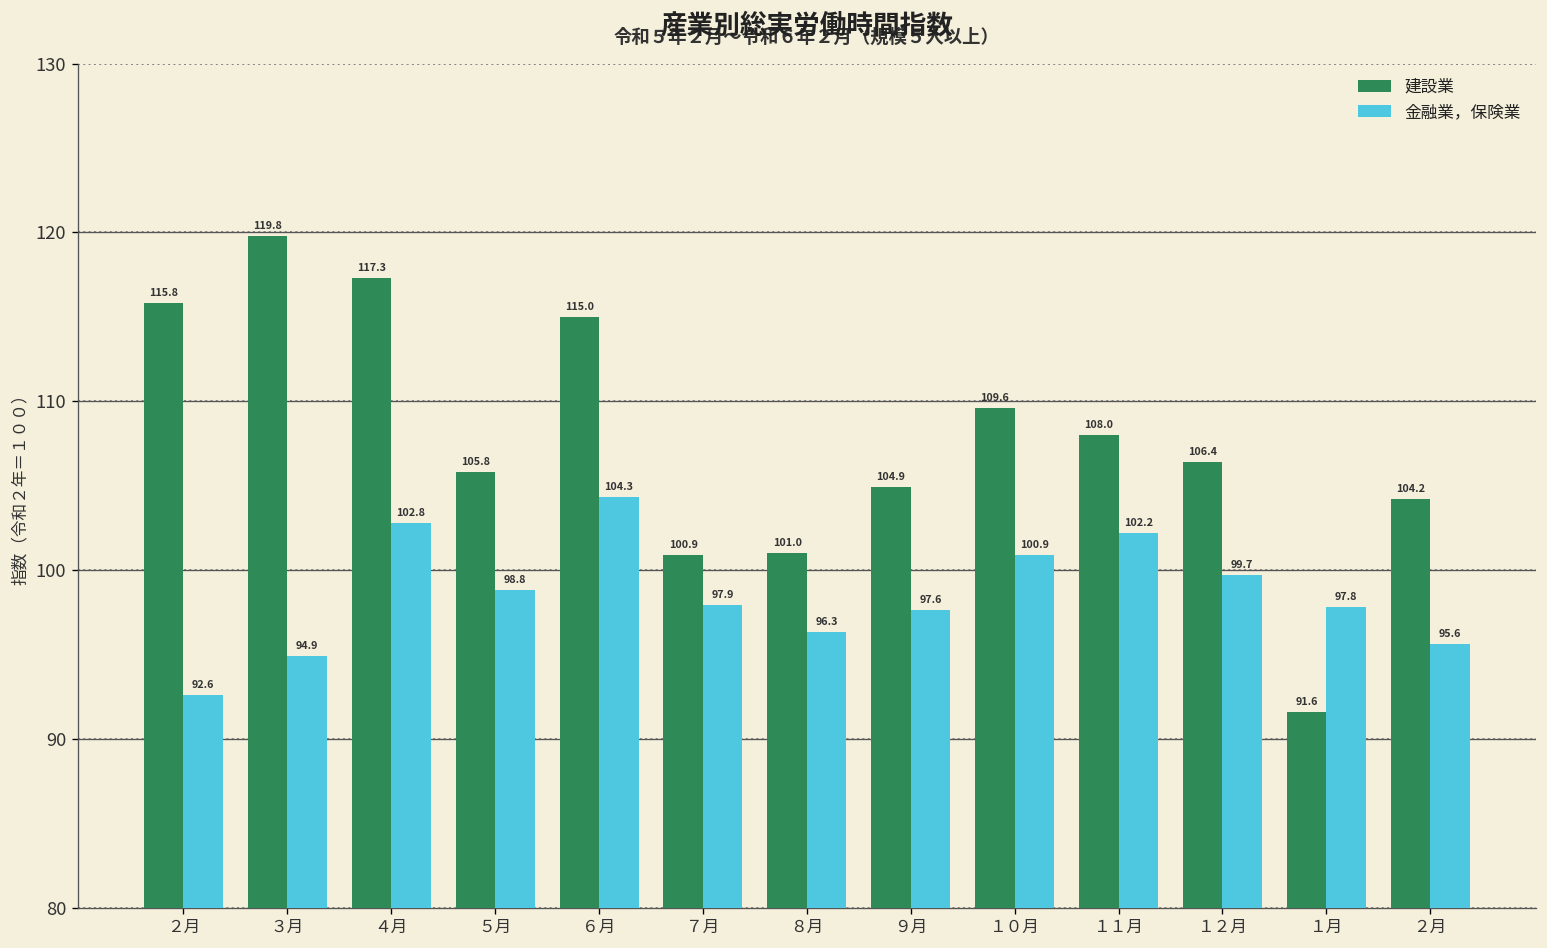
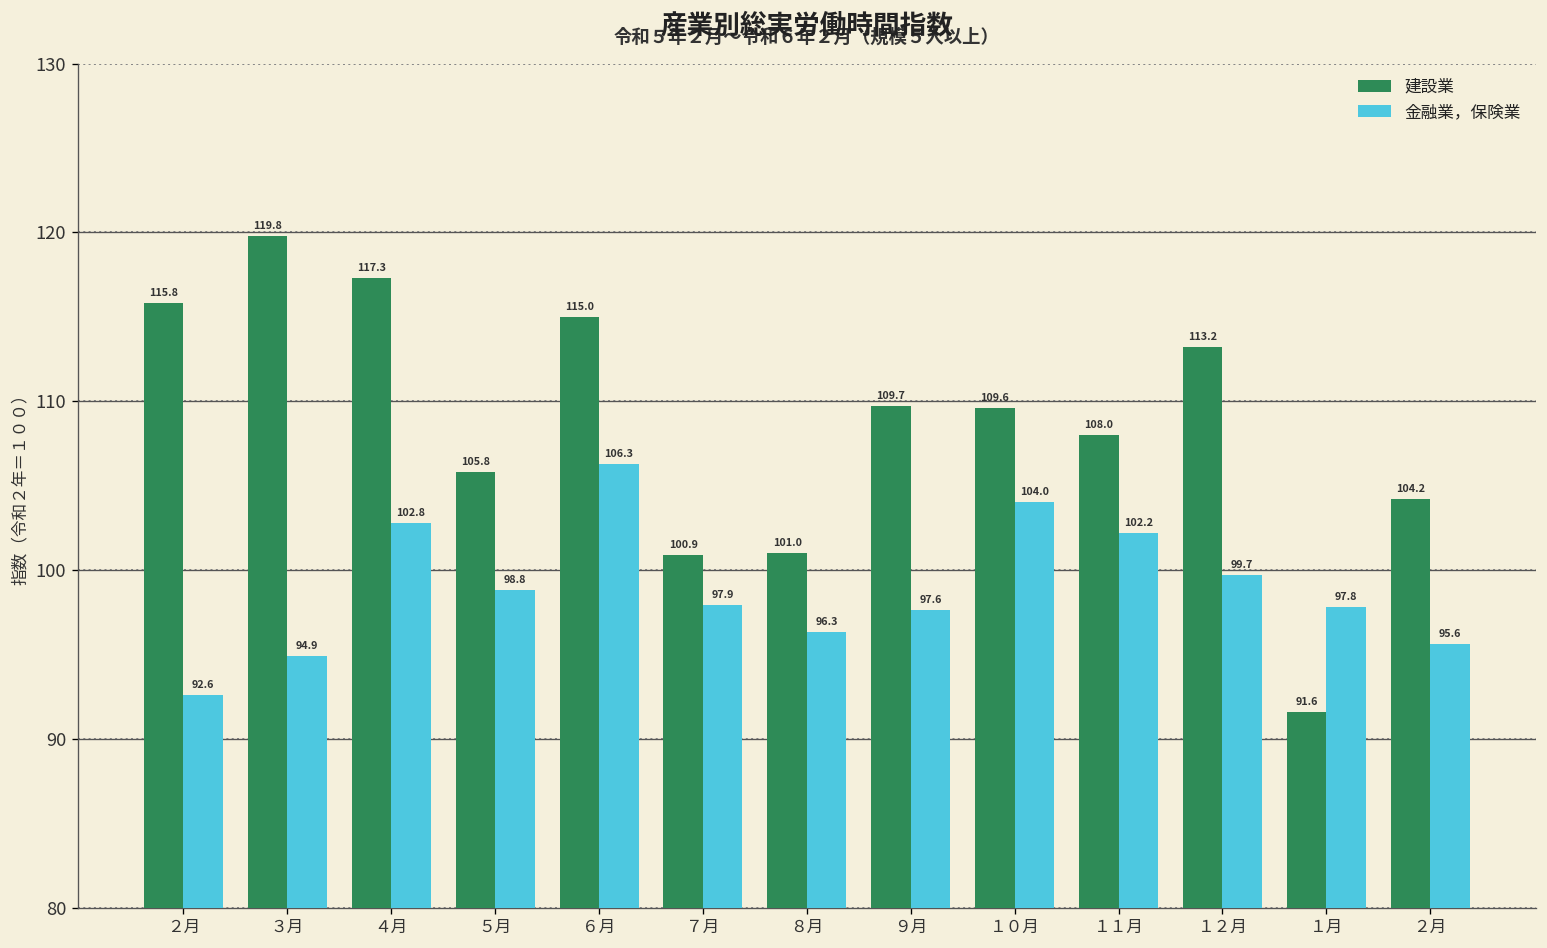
  {
    "建設業": {
      "３月": 119.8,
      "４月": 117.3,
      "５月": 105.8,
      "６月": 115.0,
      "７月": 100.9,
      "８月": 101.0,
-     "９月": 104.9,
+     "９月": 109.7,
      "１０月": 109.6,
      "１１月": 108.0,
-     "１２月": 106.4,
+     "１２月": 113.2,
      "１月": 91.6
    },
    "金融業，保険業": {
      "３月": 94.9,
      "４月": 102.8,
      "５月": 98.8,
-     "６月": 104.3,
+     "６月": 106.3,
      "７月": 97.9,
      "８月": 96.3,
      "９月": 97.6,
-     "１０月": 100.9,
+     "１０月": 104.0,
      "１１月": 102.2,
      "１２月": 99.7,
      "１月": 97.8
    }
  }
